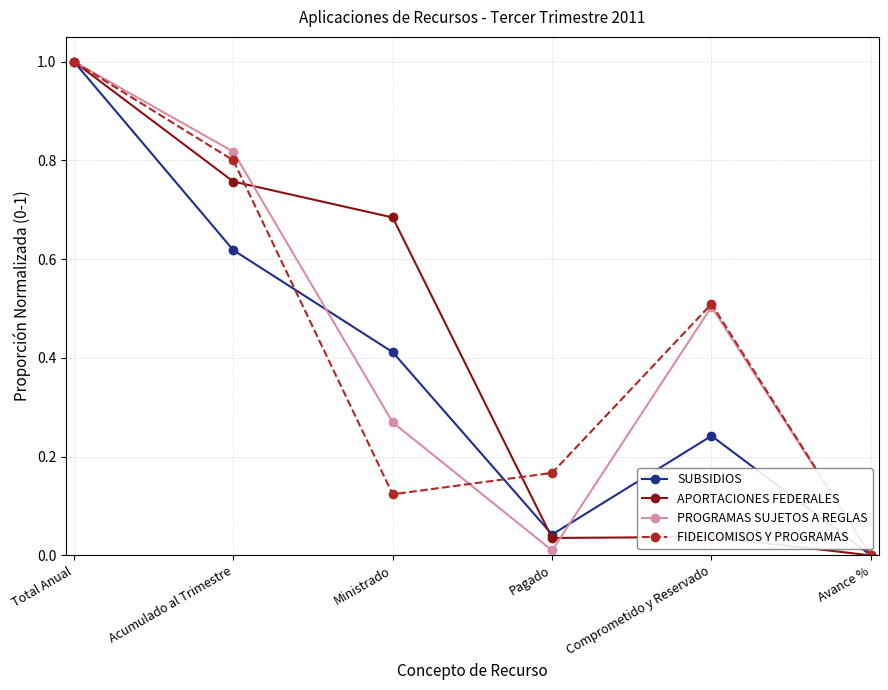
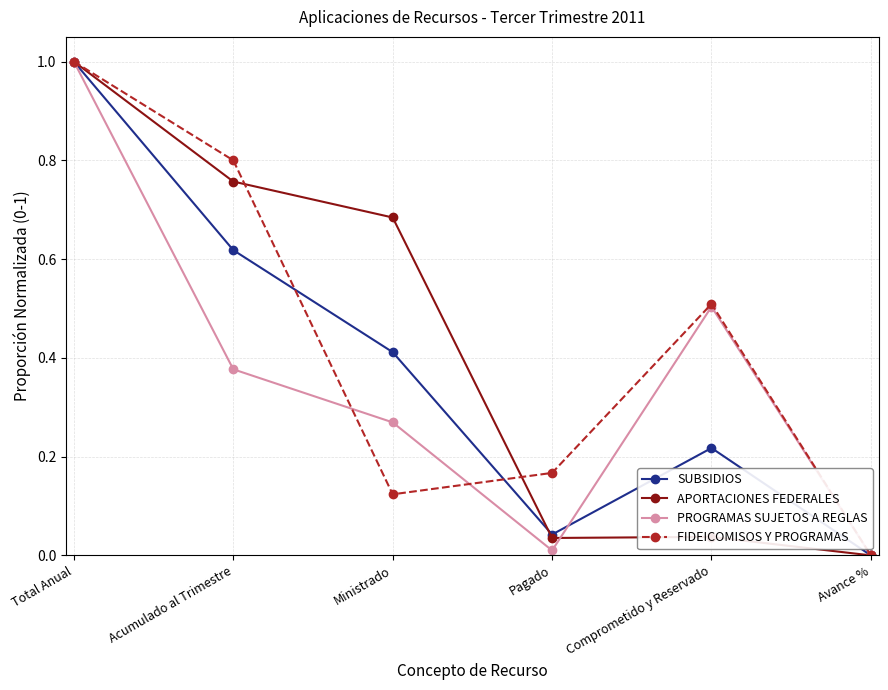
  {
    "SUBSIDIOS": {
      "Acumulado al Trimestre": 0.62,
      "Ministrado": 0.41,
      "Pagado": 0.04,
-     "Comprometido y Reservado": 0.24
+     "Comprometido y Reservado": 0.22
    },
    "PROGRAMAS SUJETOS A REGLAS": {
-     "Acumulado al Trimestre": 0.82,
+     "Acumulado al Trimestre": 0.38,
      "Ministrado": 0.27,
      "Pagado": 0.01,
      "Comprometido y Reservado": 0.50
    }
  }
